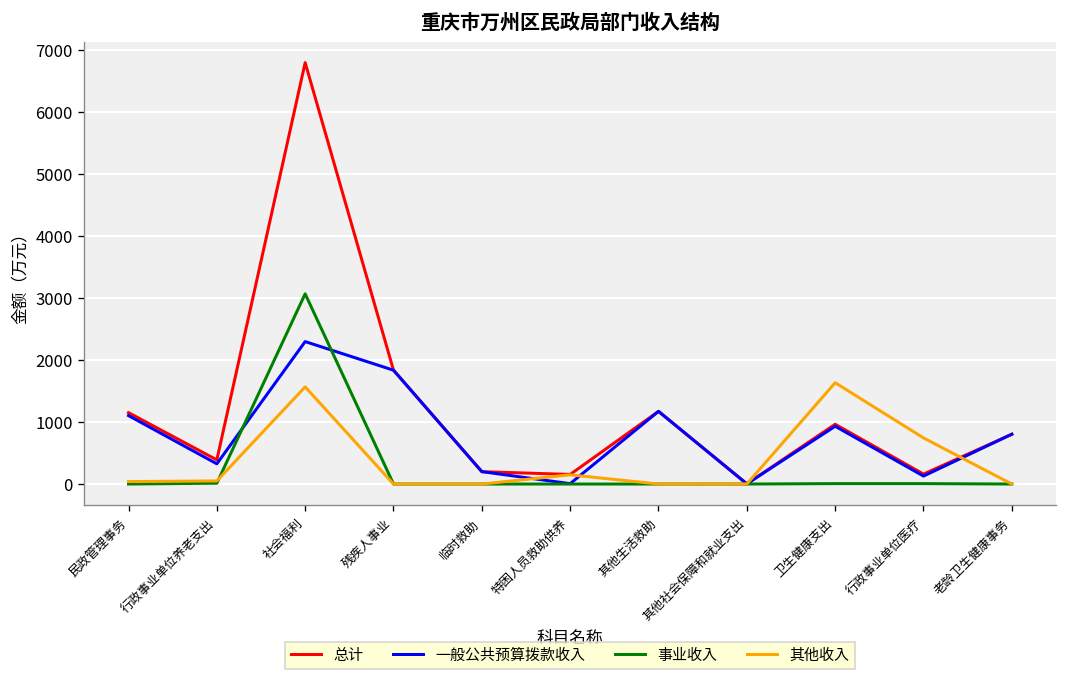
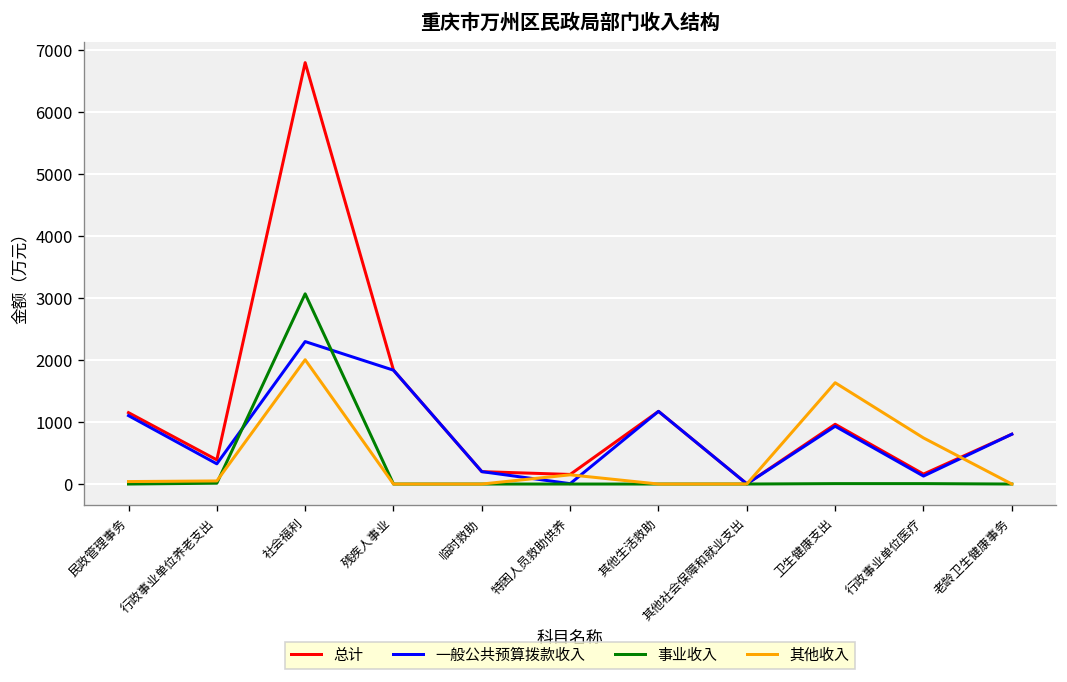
  {
    "总计": {
      "行政事业单位养老支出": 400,
      "社会福利": 6800
    },
    "一般公共预算拨款收入": {
      "行政事业单位养老支出": 300,
      "社会福利": 2300
    },
    "事业收入": {
      "社会福利": 3100,
      "卫生健康支出": 0,
      "行政事业单位医疗": 0
    },
    "其他收入": {
-     "社会福利": 1600,
+     "社会福利": 2000,
      "卫生健康支出": 1600,
      "行政事业单位医疗": 700
    }
  }
